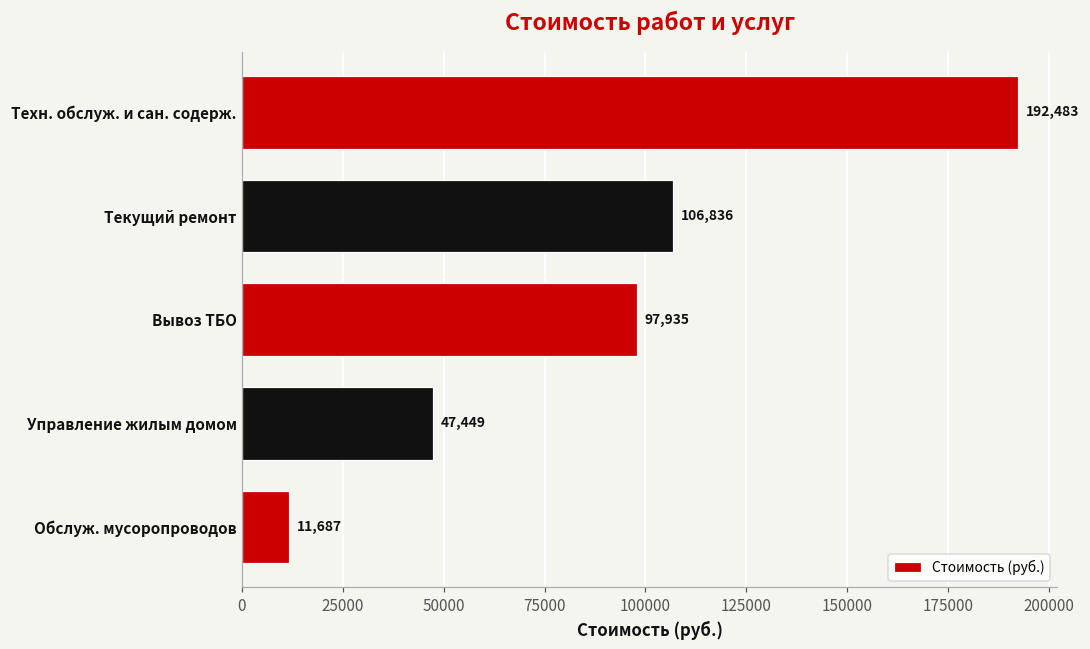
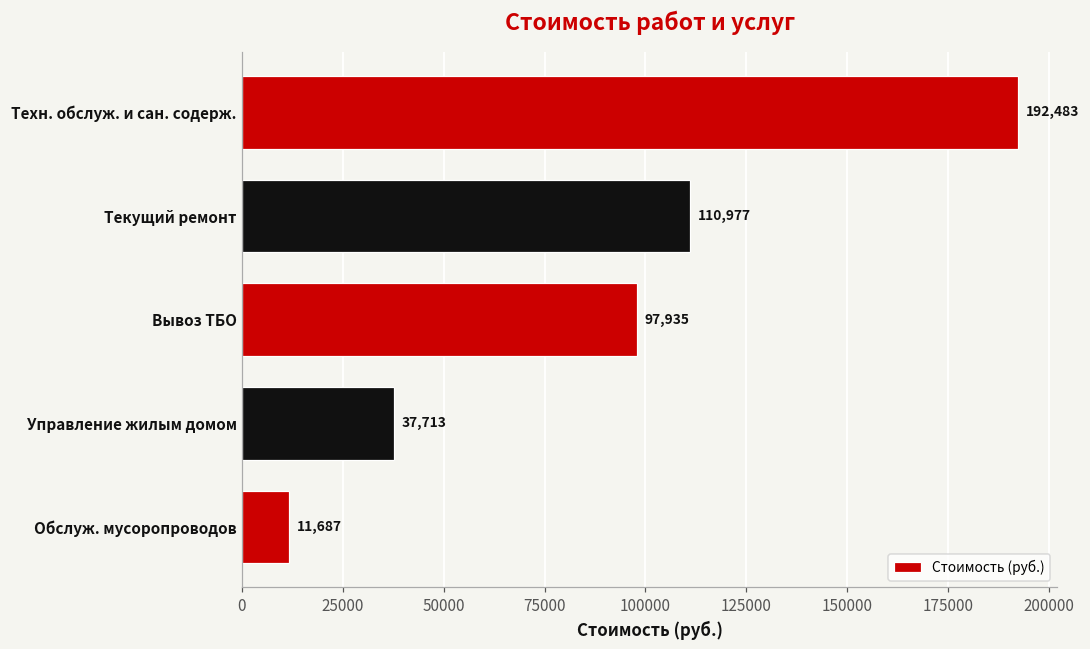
  {
    "Техн. обслуж. и сан. содерж.": "192,483",
-   "Текущий ремонт": "106,836",
+   "Текущий ремонт": "110,977",
    "Вывоз ТБО": "97,935",
-   "Управление жилым домом": "47,449",
+   "Управление жилым домом": "37,713",
    "Обслуж. мусоропроводов": "11,687"
  }
